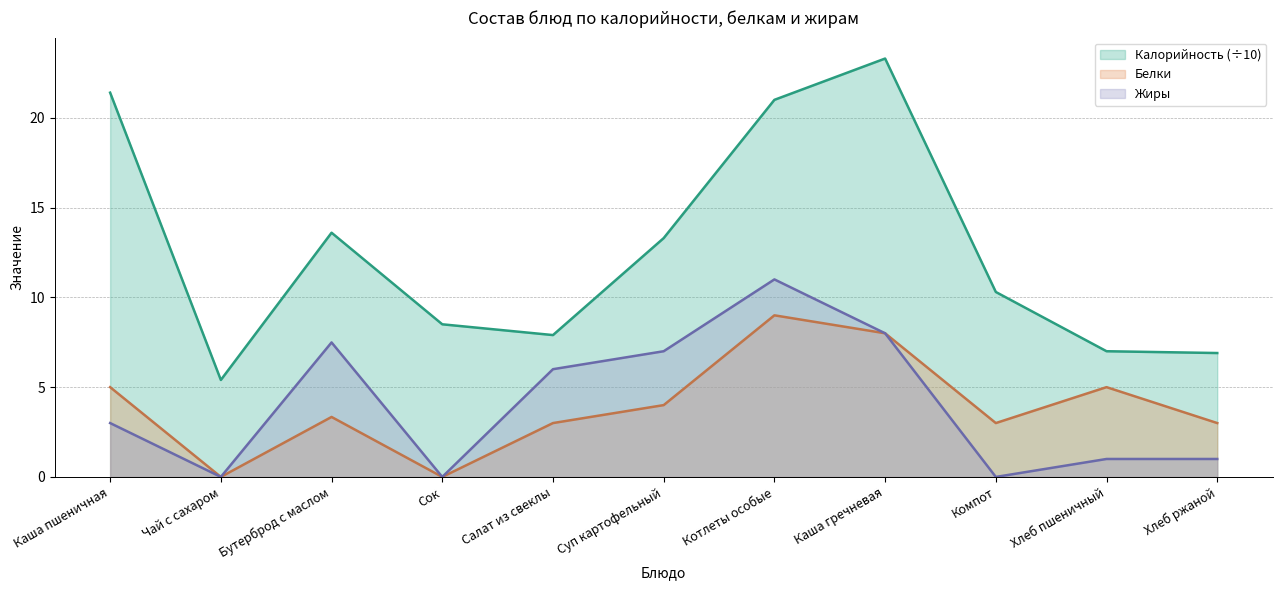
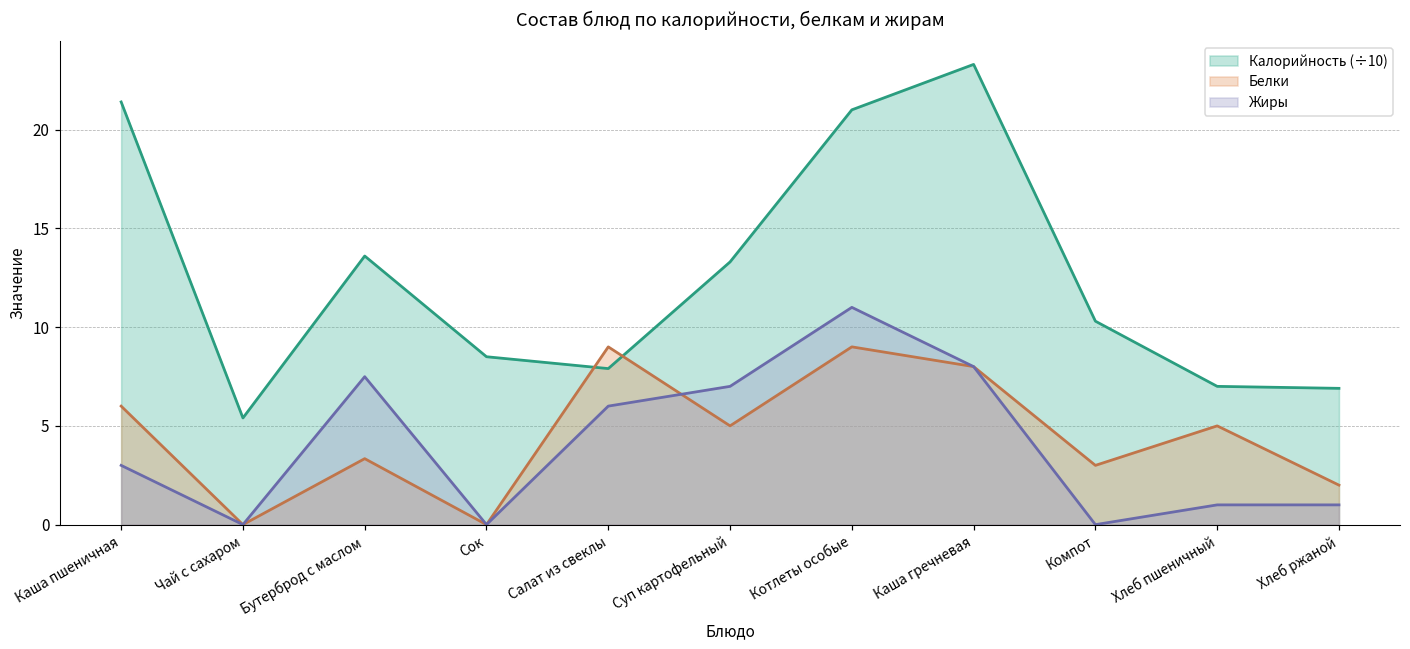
  {
    "Белки": {
-     "Каша пшеничная": 5,
+     "Каша пшеничная": 6,
      "Бутерброд с маслом": 3.3,
-     "Салат из свеклы": 3,
-     "Суп картофельный": 4,
+     "Салат из свеклы": 9,
+     "Суп картофельный": 5,
      "Котлеты особые": 9,
      "Компот": 3,
      "Хлеб пшеничный": 5,
-     "Хлеб ржаной": 3
+     "Хлеб ржаной": 2
    }
  }
